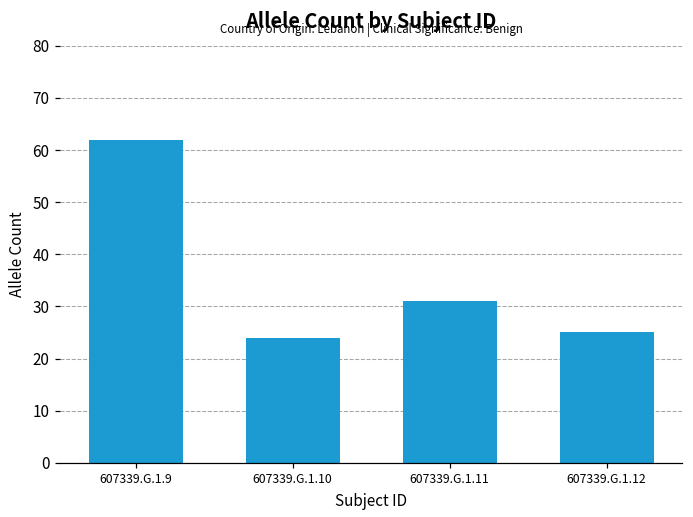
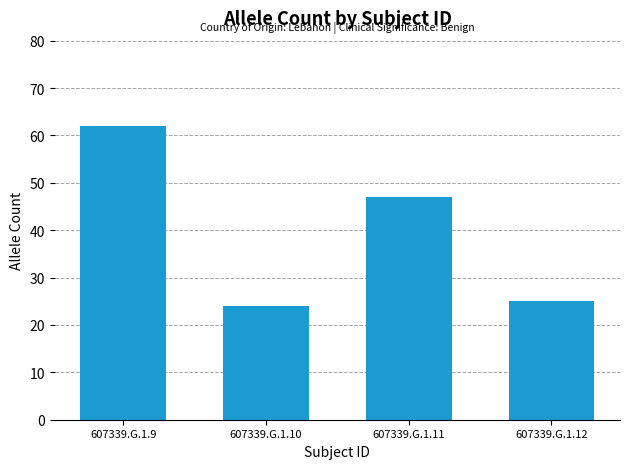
  {
    "607339.G.1.9": 62,
    "607339.G.1.10": 24,
-   "607339.G.1.11": 31,
+   "607339.G.1.11": 47,
    "607339.G.1.12": 25
  }
